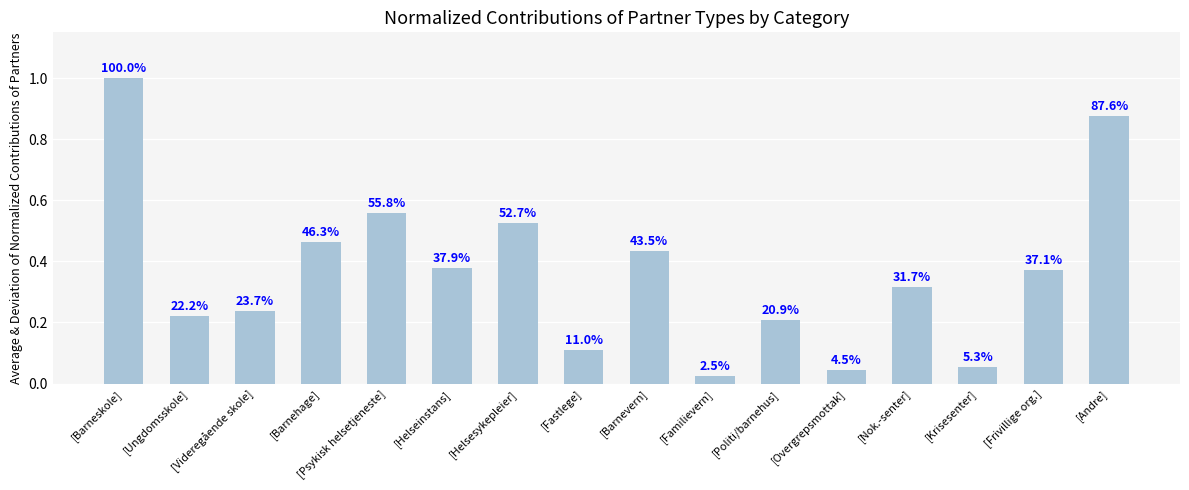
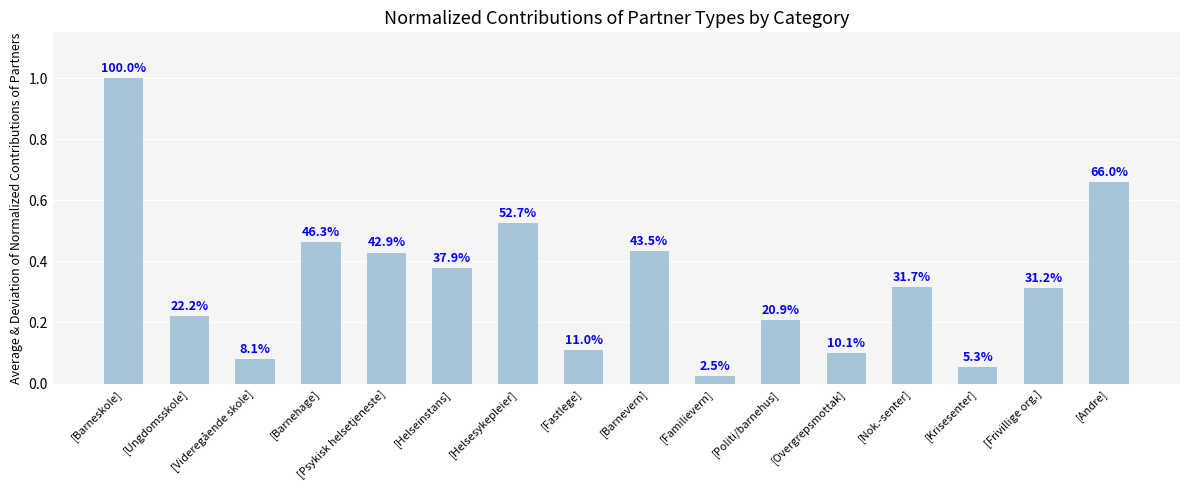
  {
    "[Barneskole]": "100.0%",
    "[Ungdomsskole]": "22.2%",
-   "[Videregående skole]": "23.7%",
+   "[Videregående skole]": "8.1%",
    "[Barnehage]": "46.3%",
-   "[Psykisk helsetjeneste]": "55.8%",
+   "[Psykisk helsetjeneste]": "42.9%",
    "[Helseinstans]": "37.9%",
    "[Helsesykepleier]": "52.7%",
    "[Fastlege]": "11.0%",
    "[Barnevern]": "43.5%",
    "[Familievern]": "2.5%",
    "[Politi/barnehus]": "20.9%",
-   "[Overgrepsmottak]": "4.5%",
+   "[Overgrepsmottak]": "10.1%",
    "[Nok.-senter]": "31.7%",
    "[Krisesenter]": "5.3%",
-   "[Frivillige org.]": "37.1%",
-   "[Andre]": "87.6%"
+   "[Frivillige org.]": "31.2%",
+   "[Andre]": "66.0%"
  }
